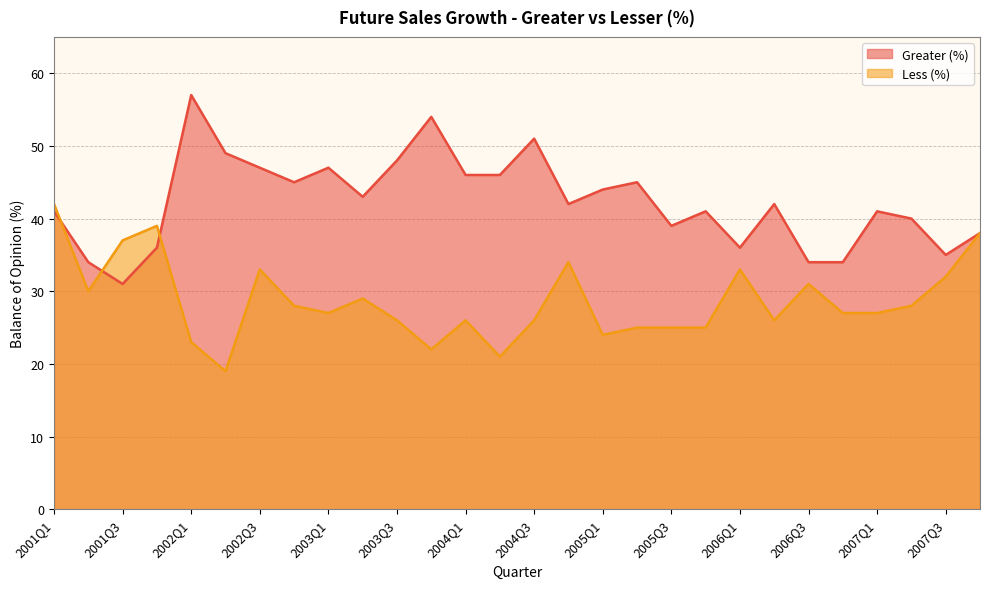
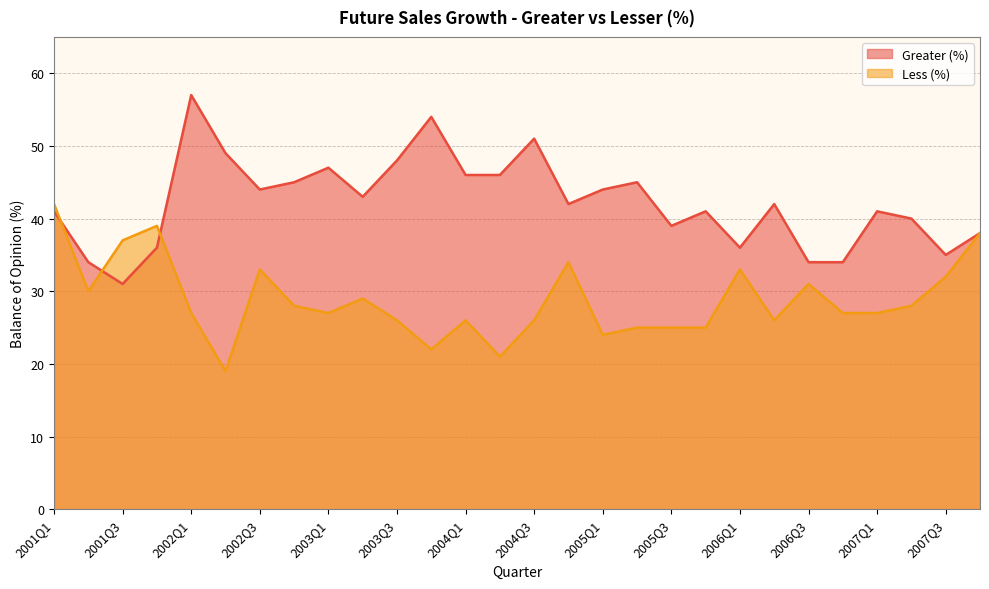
  {
    "Greater (%)": {
      "2001Q1": 41,
      "2001Q3": 31,
      "2002Q1": 57,
-     "2002Q3": 47,
+     "2002Q3": 44,
      "2003Q1": 47,
      "2003Q3": 48,
      "2004Q1": 46,
      "2004Q3": 51,
      "2005Q1": 44,
      "2005Q3": 39,
      "2006Q1": 36,
      "2006Q3": 34,
      "2007Q1": 41,
      "2007Q3": 35
    },
    "Less (%)": {
      "2001Q1": 42,
      "2001Q3": 37,
-     "2002Q1": 23,
+     "2002Q1": 27,
      "2002Q3": 33,
      "2003Q1": 27,
      "2003Q3": 26,
      "2004Q1": 26,
      "2004Q3": 26,
      "2005Q1": 24,
      "2005Q3": 25,
      "2006Q1": 33,
      "2006Q3": 31,
      "2007Q1": 27,
      "2007Q3": 32
    }
  }
